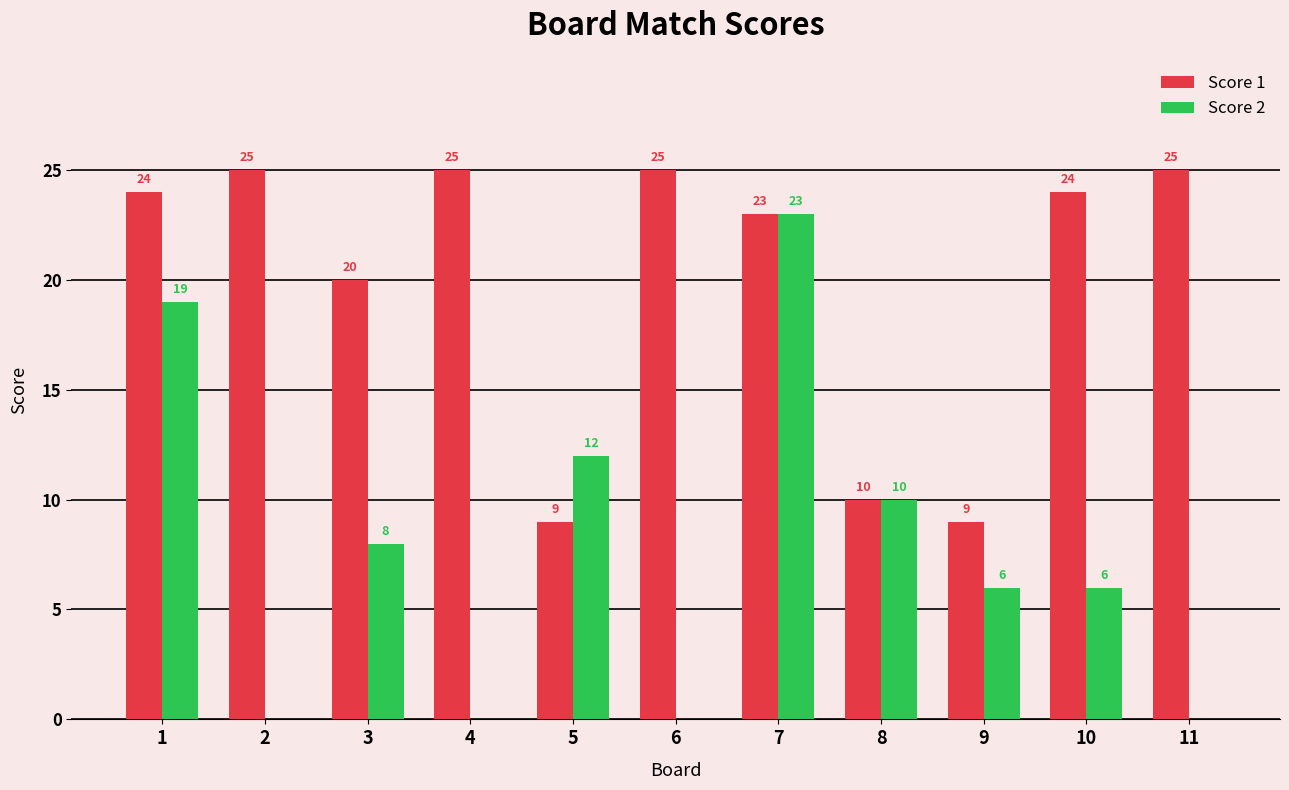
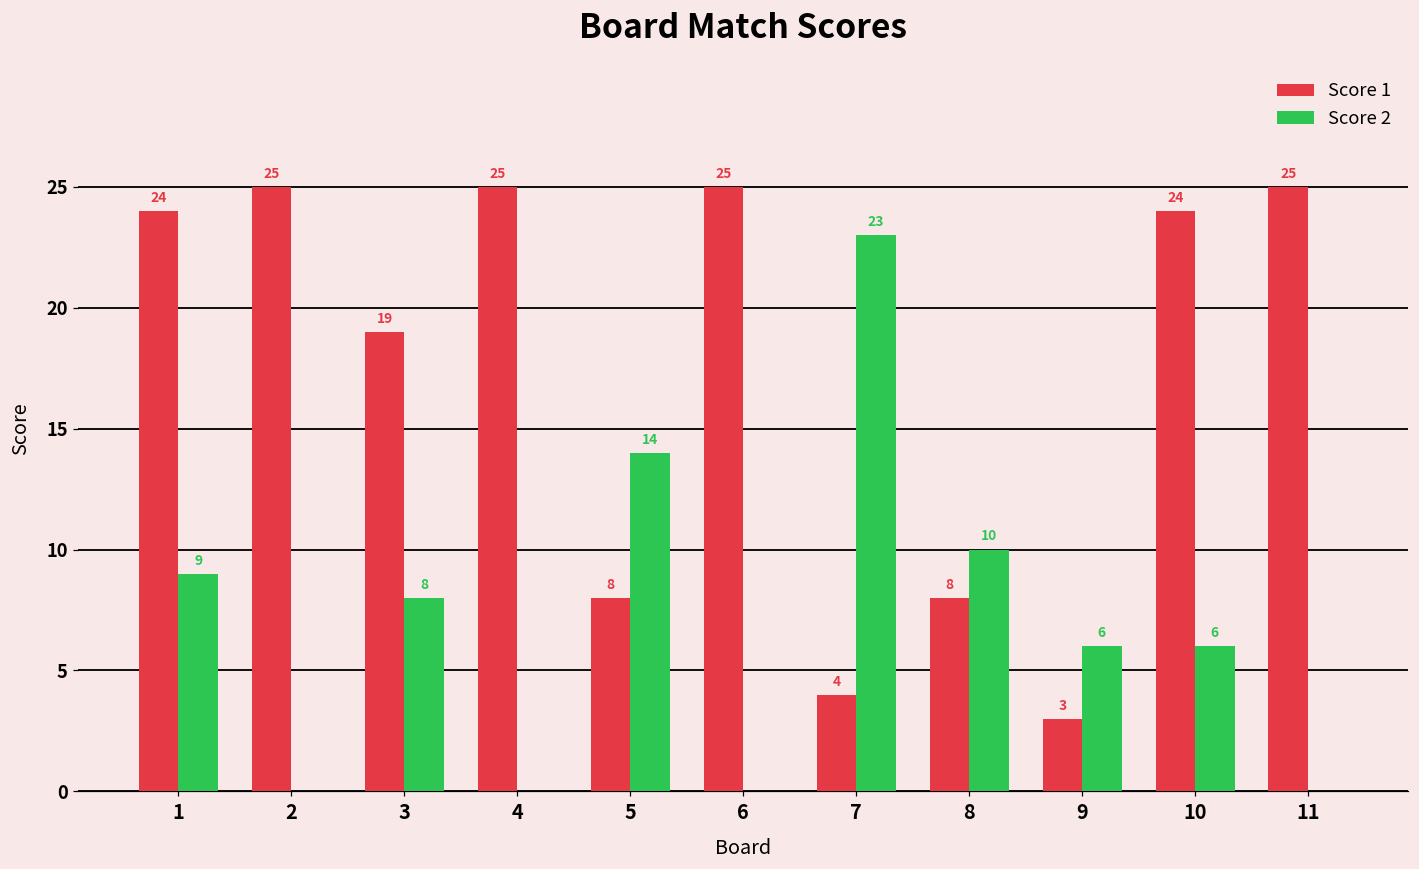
  {
    "Score 1": {
      "1": 24,
      "2": 25,
-     "3": 20,
+     "3": 19,
      "4": 25,
-     "5": 9,
+     "5": 8,
      "6": 25,
-     "7": 23,
-     "8": 10,
-     "9": 9,
+     "7": 4,
+     "8": 8,
+     "9": 3,
      "10": 24,
      "11": 25
    },
    "Score 2": {
-     "1": 19,
+     "1": 9,
      "3": 8,
-     "5": 12,
+     "5": 14,
      "7": 23,
      "8": 10,
      "9": 6,
      "10": 6
    }
  }
